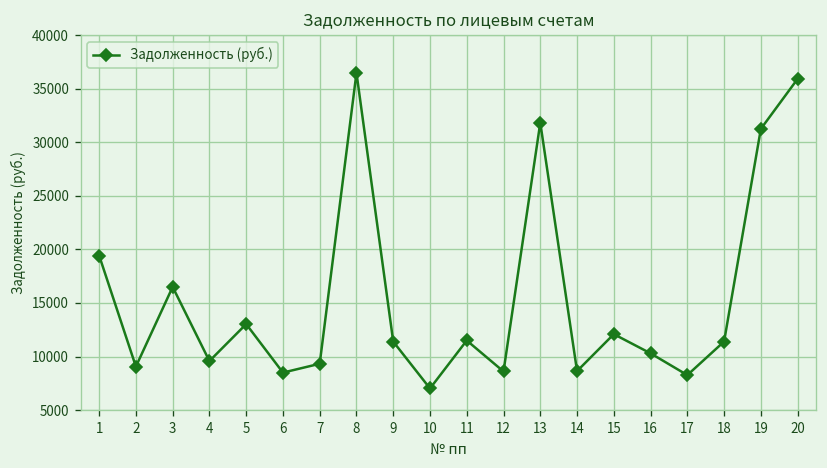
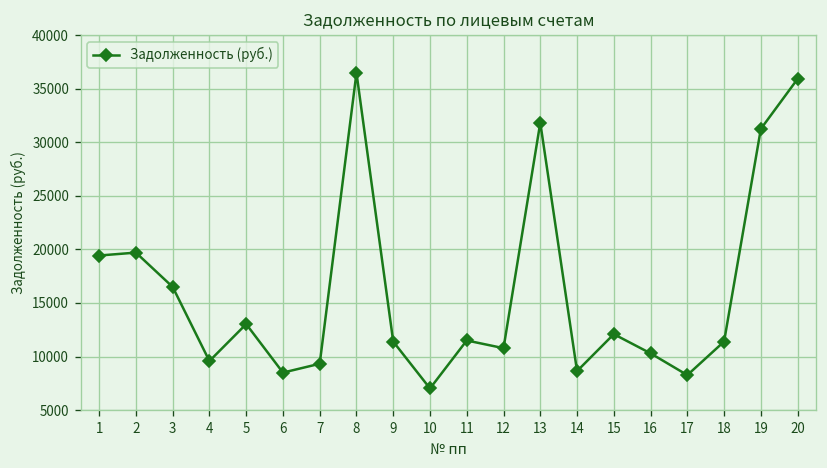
  {
    "1": 19000,
-   "2": 9000,
+   "2": 20000,
    "3": 16000,
    "4": 10000,
    "5": 13000,
    "6": 8000,
    "7": 9000,
    "8": 36000,
    "9": 11000,
    "10": 7000,
    "11": 11000,
-   "12": 9000,
+   "12": 11000,
    "13": 32000,
    "14": 9000,
    "15": 12000,
    "16": 10000,
    "17": 8000,
    "18": 11000,
    "19": 31000,
    "20": 36000
  }
